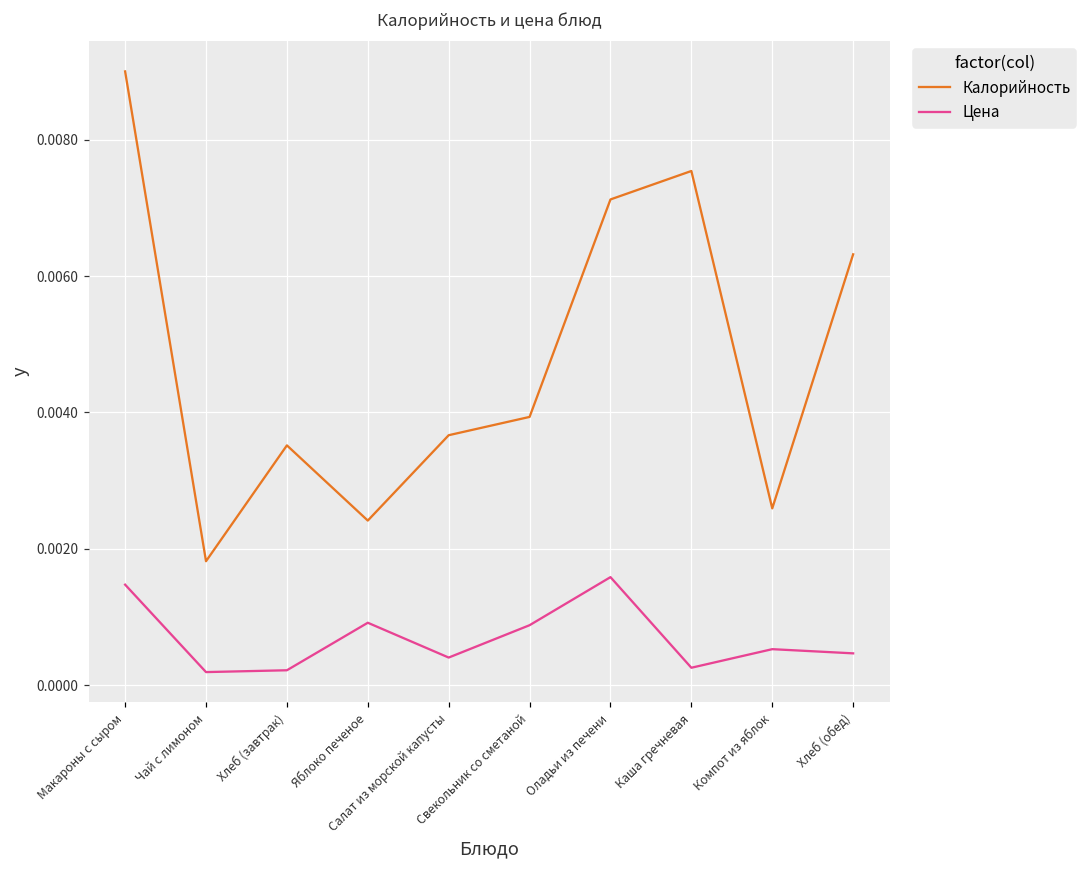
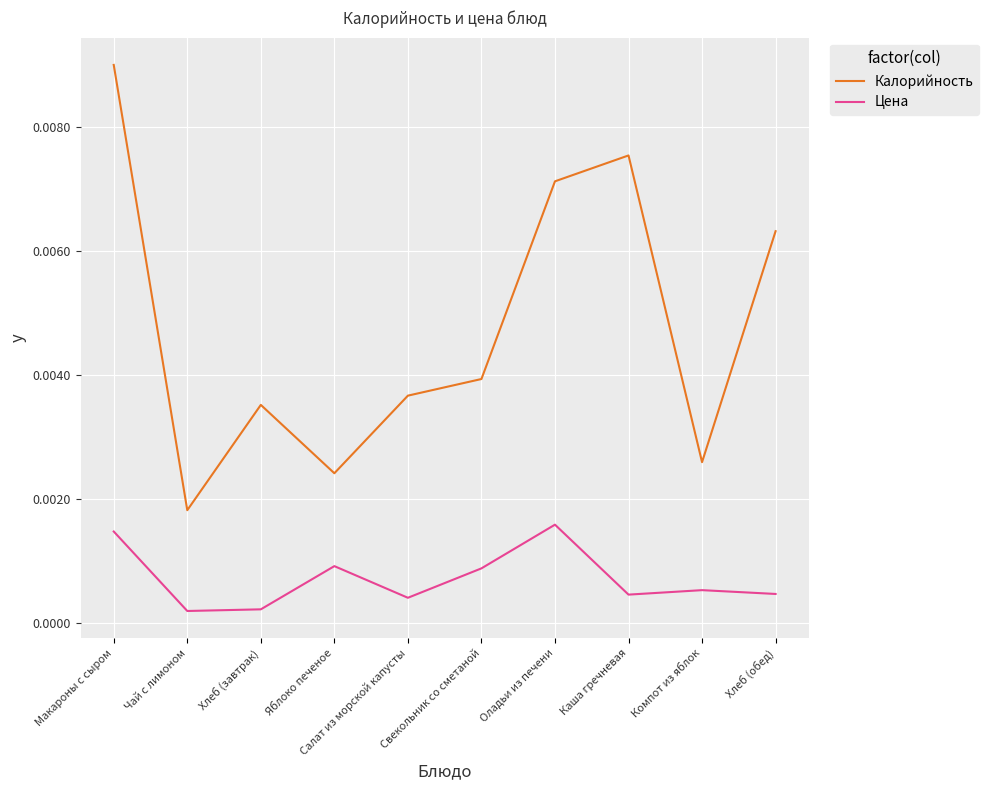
  {
    "Калорийность": {
      "Макароны с сыром": 0.0090,
      "Чай с лимоном": 0.0018,
      "Хлеб (завтрак)": 0.0035,
      "Яблоко печеное": 0.0024,
      "Салат из морской капусты": 0.0037,
      "Свекольник со сметаной": 0.0039,
      "Оладьи из печени": 0.0071,
      "Каша гречневая": 0.0075,
      "Компот из яблок": 0.0026,
      "Хлеб (обед)": 0.0063
    },
    "Цена": {
      "Макароны с сыром": 0.0015,
      "Чай с лимоном": 0.0002,
      "Хлеб (завтрак)": 0.0002,
      "Яблоко печеное": 0.0009,
      "Салат из морской капусты": 0.0004,
      "Свекольник со сметаной": 0.0009,
      "Оладьи из печени": 0.0016,
-     "Каша гречневая": 0.0003,
+     "Каша гречневая": 0.0005,
      "Компот из яблок": 0.0005,
      "Хлеб (обед)": 0.0005
    }
  }
